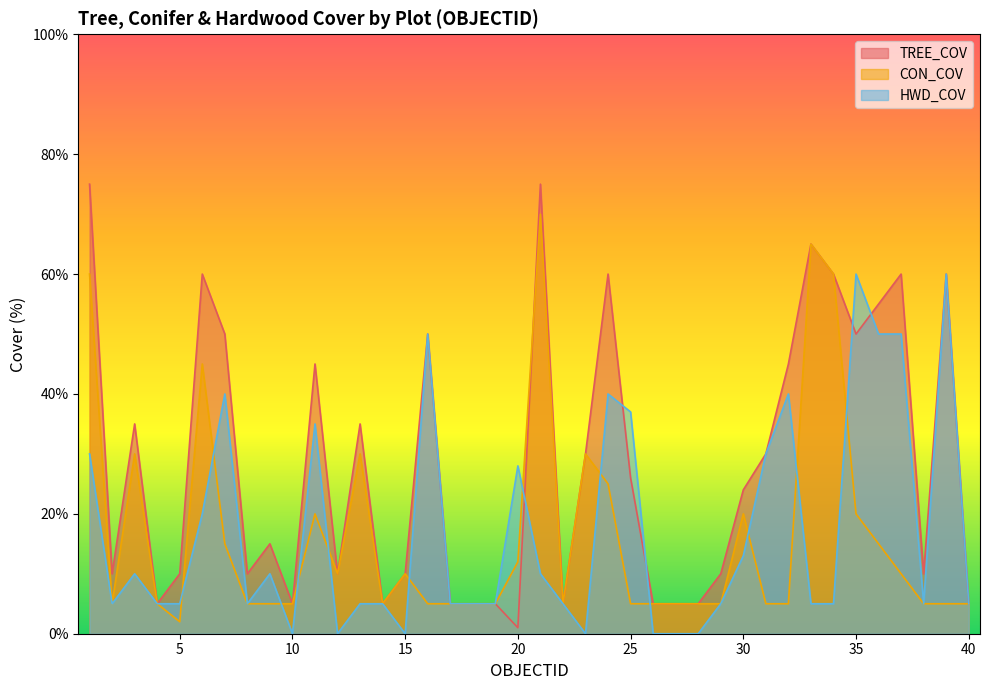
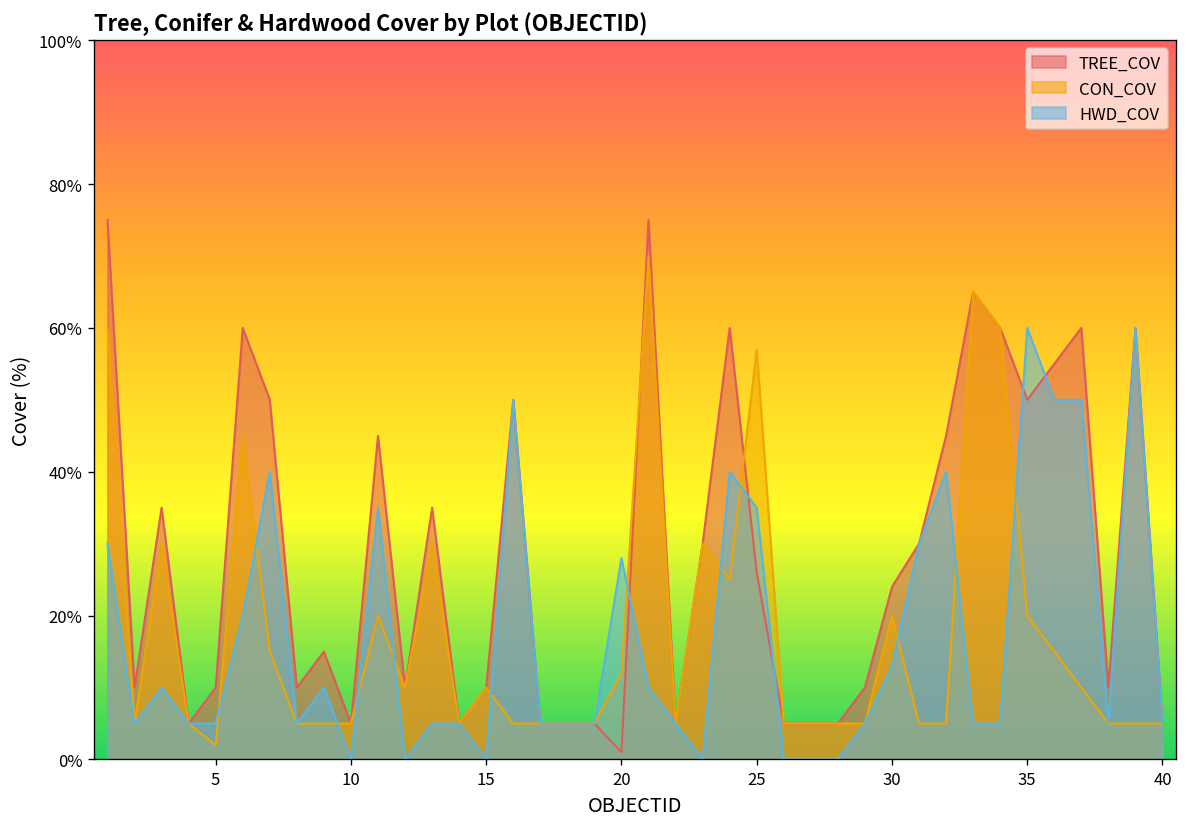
  {
    "TREE_COV": {
      "5": "10%",
      "20": "1%",
      "25": "26%",
      "30": "24%",
      "35": "50%"
    },
    "CON_COV": {
      "5": "2%",
      "20": "12%",
-     "25": "5%",
+     "25": "57%",
      "30": "20%",
      "35": "20%"
    },
    "HWD_COV": {
      "5": "5%",
      "10": "0%",
      "15": "0%",
      "20": "28%",
-     "25": "37%",
+     "25": "35%",
      "30": "13%",
      "35": "60%"
    }
  }
